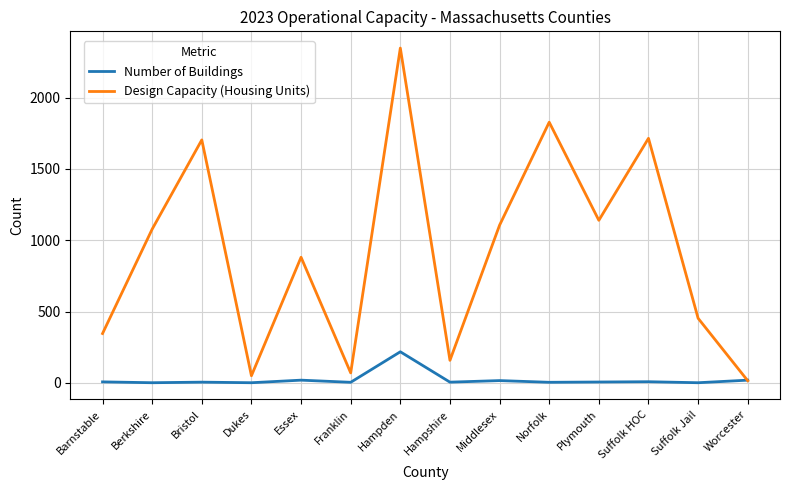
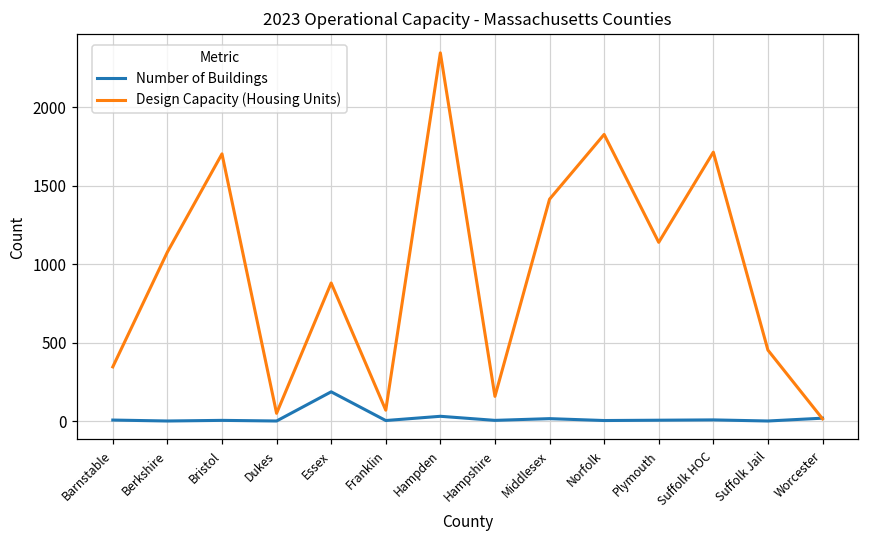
  {
    "Number of Buildings": {
      "Barnstable": 10,
      "Berkshire": 0,
      "Bristol": 10,
      "Dukes": 0,
-     "Essex": 20,
+     "Essex": 190,
      "Franklin": 0,
-     "Hampden": 220,
+     "Hampden": 30,
      "Hampshire": 10,
      "Middlesex": 20,
      "Norfolk": 0,
      "Plymouth": 10,
      "Suffolk HOC": 10,
      "Suffolk Jail": 0
    },
    "Design Capacity (Housing Units)": {
      "Barnstable": 350,
      "Berkshire": 1080,
      "Bristol": 1700,
      "Dukes": 50,
      "Essex": 880,
      "Franklin": 70,
      "Hampden": 2350,
      "Hampshire": 160,
-     "Middlesex": 1110,
+     "Middlesex": 1420,
      "Norfolk": 1830,
      "Plymouth": 1140,
      "Suffolk HOC": 1720,
      "Suffolk Jail": 450
    }
  }
